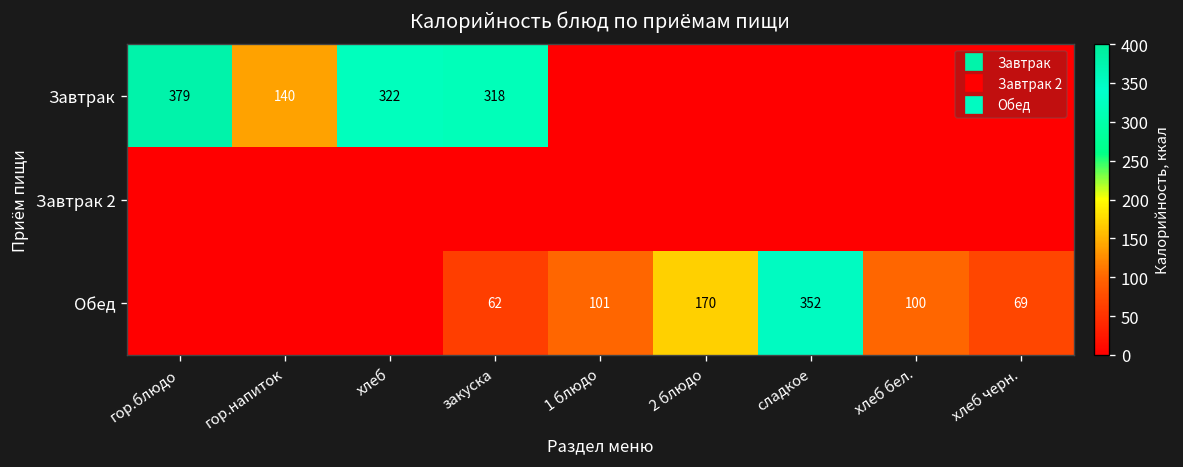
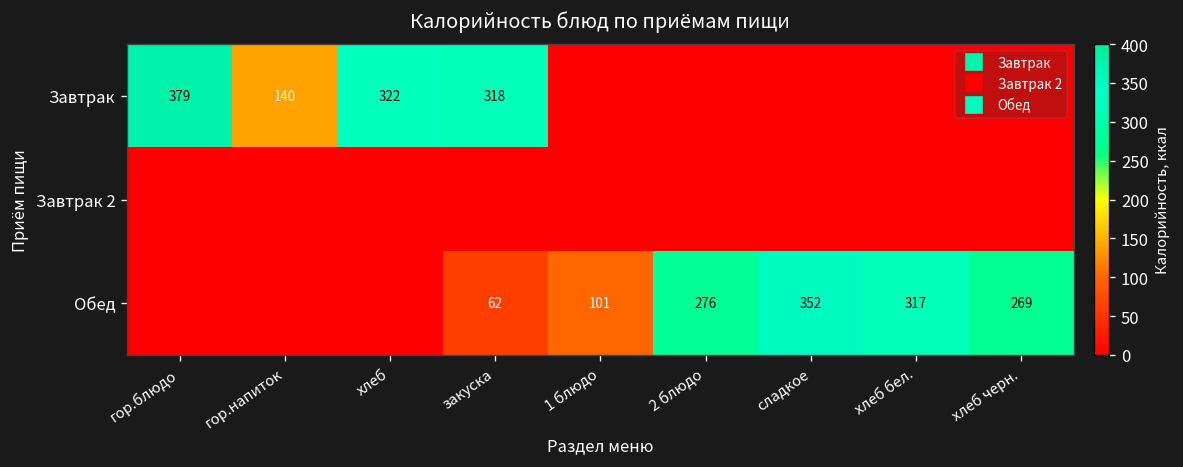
  {
    "Завтрак": {
      "гор.блюдо": 379,
      "гор.напиток": 140,
      "хлеб": 322,
      "закуска": 318
    },
    "Обед": {
      "закуска": 62,
      "1 блюдо": 101,
-     "2 блюдо": 170,
+     "2 блюдо": 276,
      "сладкое": 352,
-     "хлеб бел.": 100,
-     "хлеб черн.": 69
+     "хлеб бел.": 317,
+     "хлеб черн.": 269
    }
  }
